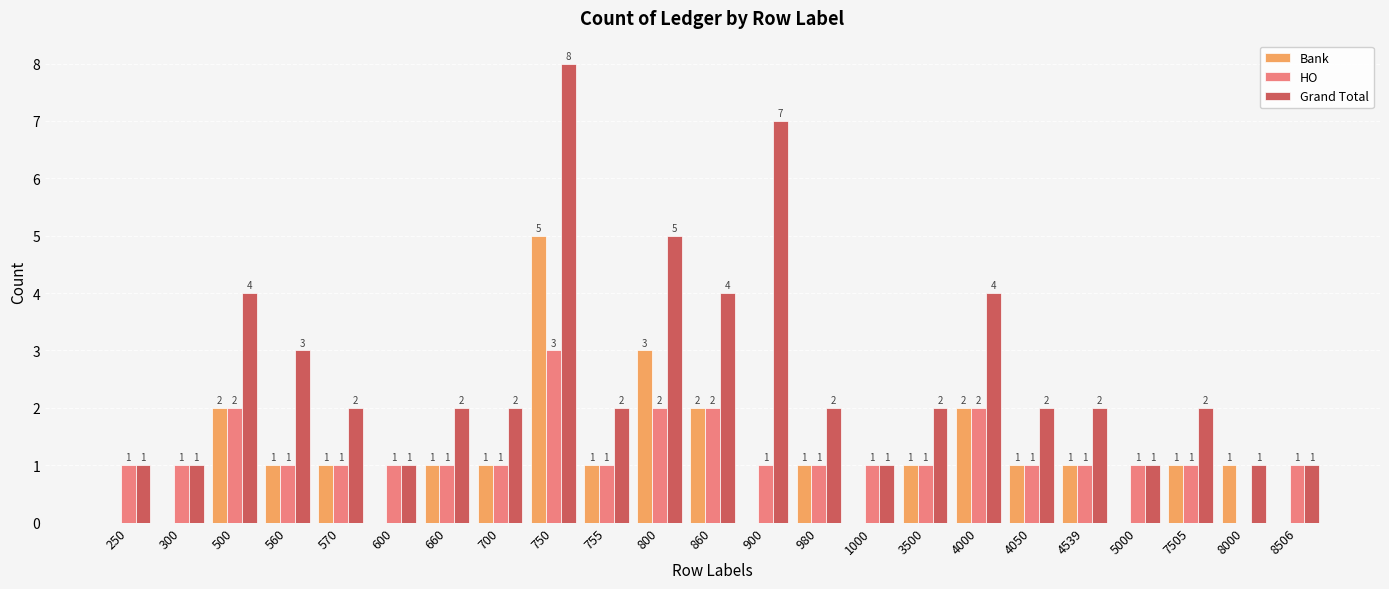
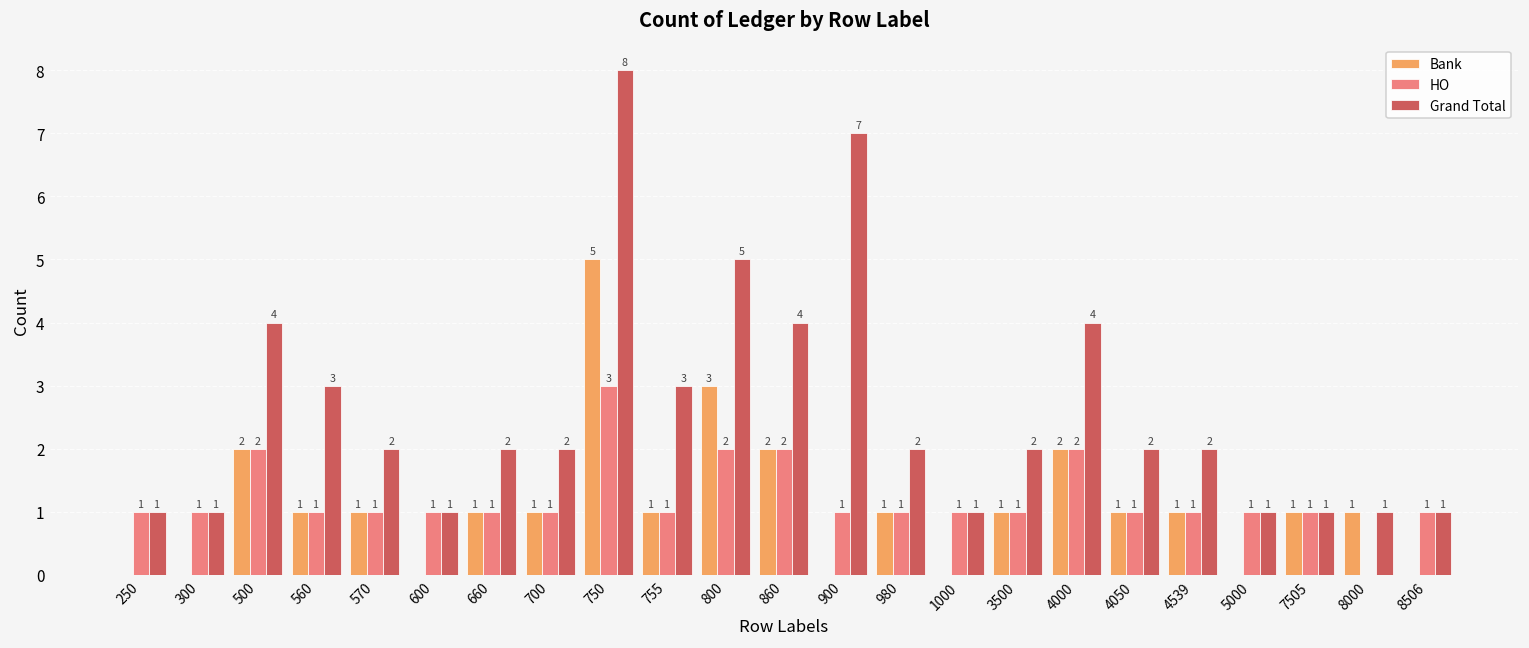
  {
    "Grand Total": {
      "250": 1,
      "300": 1,
      "500": 4,
      "560": 3,
      "570": 2,
      "600": 1,
      "660": 2,
      "700": 2,
      "750": 8,
-     "755": 2,
+     "755": 3,
      "800": 5,
      "860": 4,
      "900": 7,
      "980": 2,
      "1000": 1,
      "3500": 2,
      "4000": 4,
      "4050": 2,
      "4539": 2,
      "5000": 1,
-     "7505": 2,
+     "7505": 1,
      "8000": 1,
      "8506": 1
    }
  }
